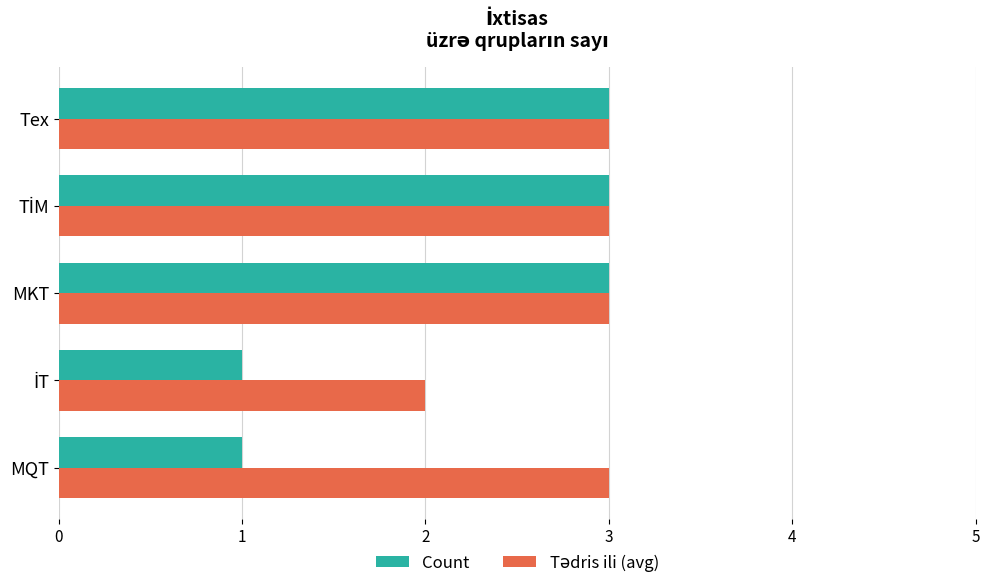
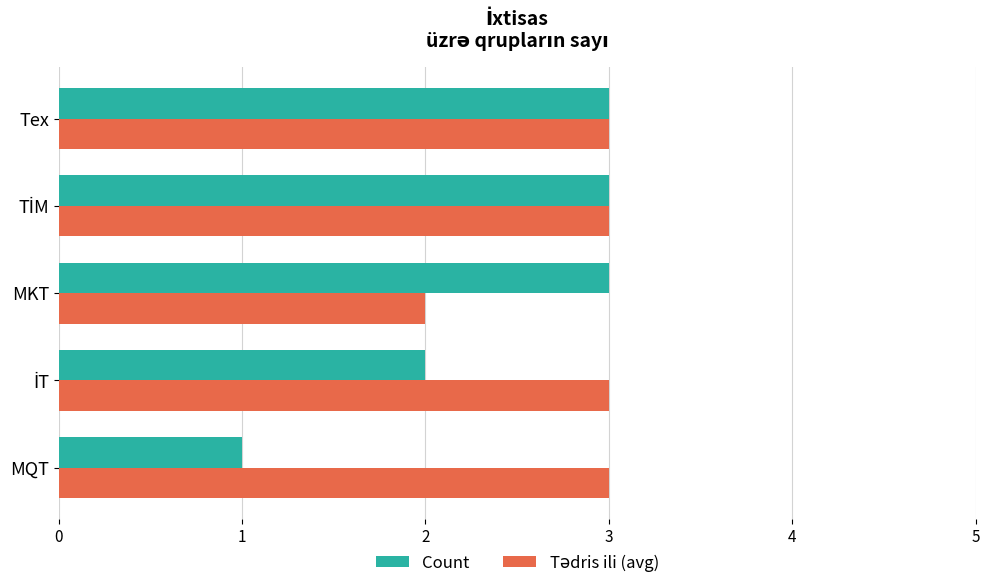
  {
    "Count": {
      "Tex": 3,
      "TİM": 3,
      "MKT": 3,
-     "İT": 1,
+     "İT": 2,
      "MQT": 1
    },
    "Tədris ili (avg)": {
      "Tex": 3,
      "TİM": 3,
-     "MKT": 3,
-     "İT": 2,
+     "MKT": 2,
+     "İT": 3,
      "MQT": 3
    }
  }
